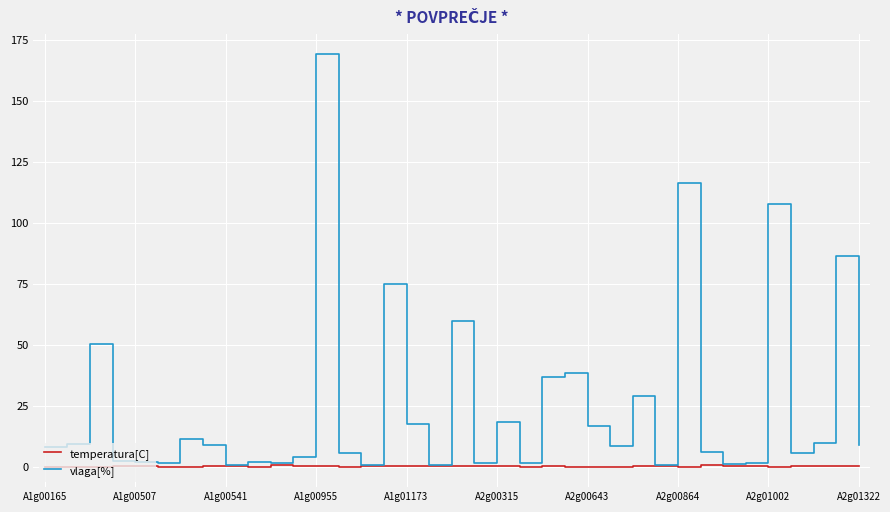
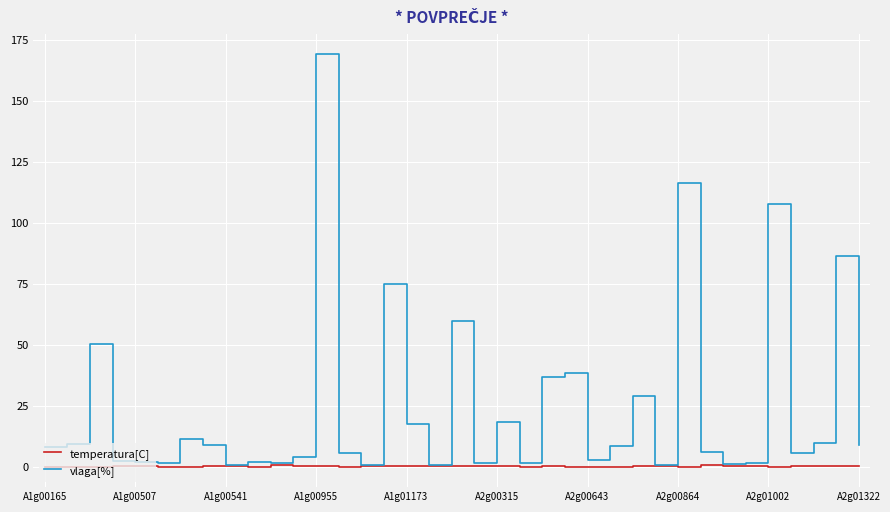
  {
    "temperatura[C]": {
      "A1g00955": 0,
      "A1g01173": 0,
      "A2g00315": 0,
      "A2g00643": 0,
      "A2g00864": 0,
      "A2g01002": 0,
      "A2g01322": 0
    },
    "vlaga[%]": {
      "A1g00955": 169,
      "A1g01173": 17,
      "A2g00315": 18,
-     "A2g00643": 17,
+     "A2g00643": 3,
      "A2g00864": 116,
      "A2g01002": 108,
      "A2g01322": 9
    }
  }
